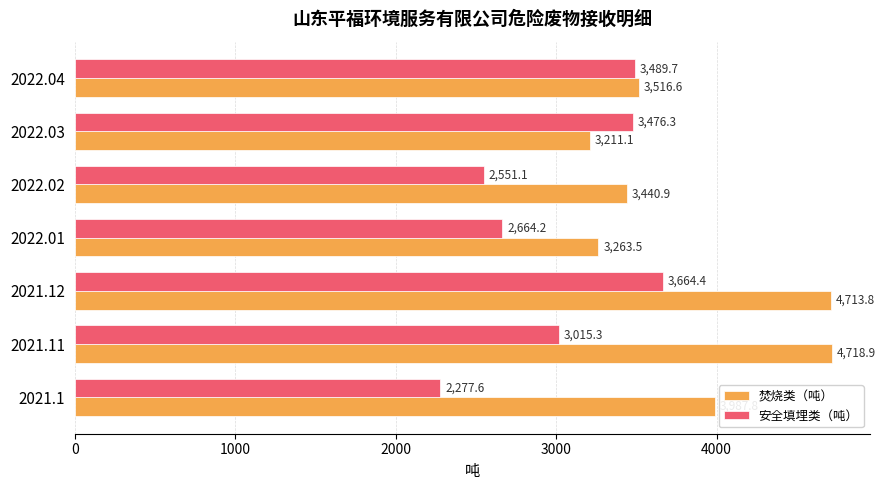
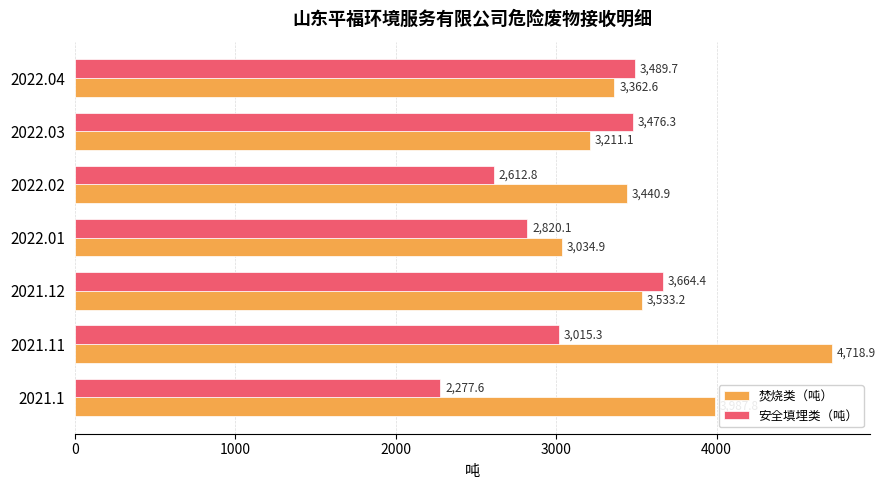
  {
    "焚烧类（吨）": {
-     "2022.04": "3,516.6",
+     "2022.04": "3,362.6",
      "2022.03": "3,211.1",
      "2022.02": "3,440.9",
-     "2022.01": "3,263.5",
-     "2021.12": "4,713.8",
+     "2022.01": "3,034.9",
+     "2021.12": "3,533.2",
      "2021.11": "4,718.9"
    },
    "安全填埋类（吨）": {
      "2022.04": "3,489.7",
      "2022.03": "3,476.3",
-     "2022.02": "2,551.1",
-     "2022.01": "2,664.2",
+     "2022.02": "2,612.8",
+     "2022.01": "2,820.1",
      "2021.12": "3,664.4",
      "2021.11": "3,015.3",
      "2021.1": "2,277.6"
    }
  }
